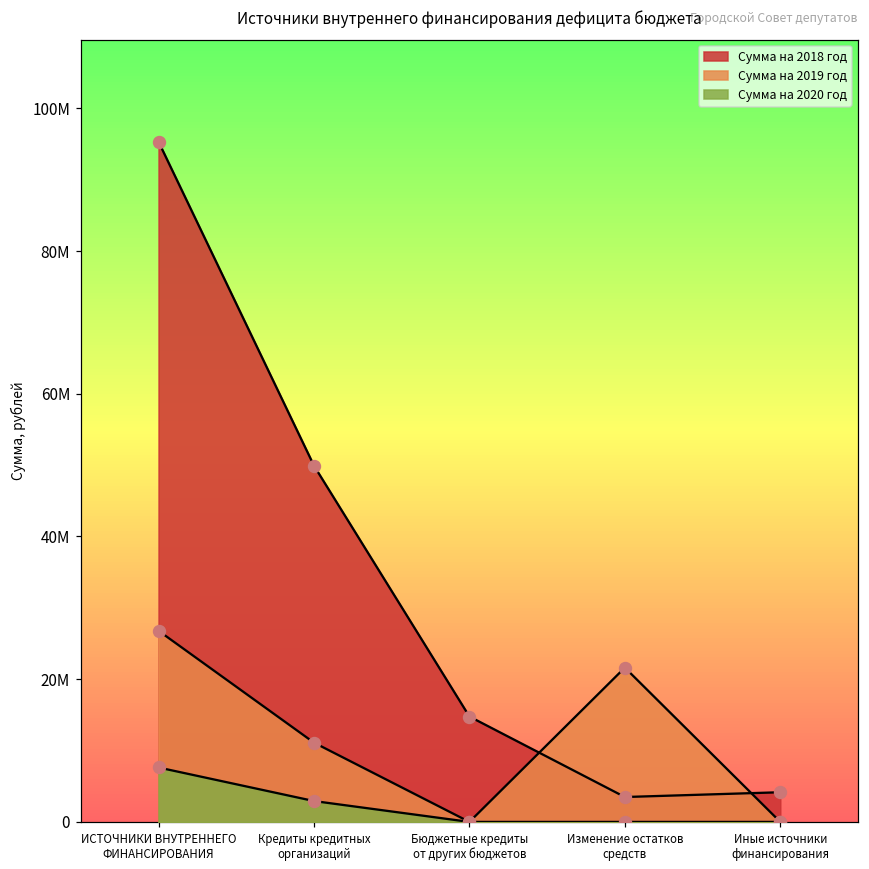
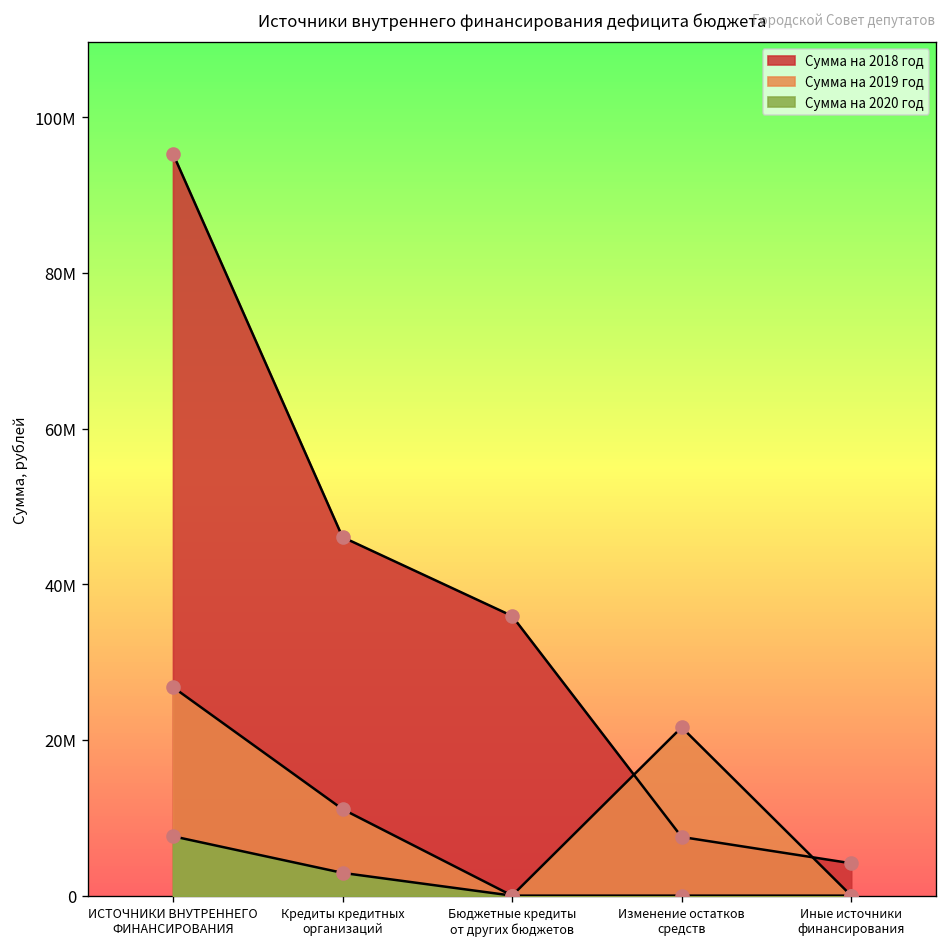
  {
    "Сумма на 2018 год": {
      "ИСТОЧНИКИ ВНУТРЕННЕГО ФИНАНСИРОВАНИЯ": 95000000,
-     "Кредиты кредитных организаций": 50000000,
-     "Бюджетные кредиты от других бюджетов": 15000000,
-     "Изменение остатков средств": 3000000,
+     "Кредиты кредитных организаций": 46000000,
+     "Бюджетные кредиты от других бюджетов": 36000000,
+     "Изменение остатков средств": 8000000,
      "Иные источники финансирования": 4000000
    },
    "Сумма на 2019 год": {
      "ИСТОЧНИКИ ВНУТРЕННЕГО ФИНАНСИРОВАНИЯ": 27000000,
      "Кредиты кредитных организаций": 11000000,
      "Изменение остатков средств": 22000000
    },
    "Сумма на 2020 год": {
      "ИСТОЧНИКИ ВНУТРЕННЕГО ФИНАНСИРОВАНИЯ": 8000000,
      "Кредиты кредитных организаций": 3000000,
      "Изменение остатков средств": 0
    }
  }
